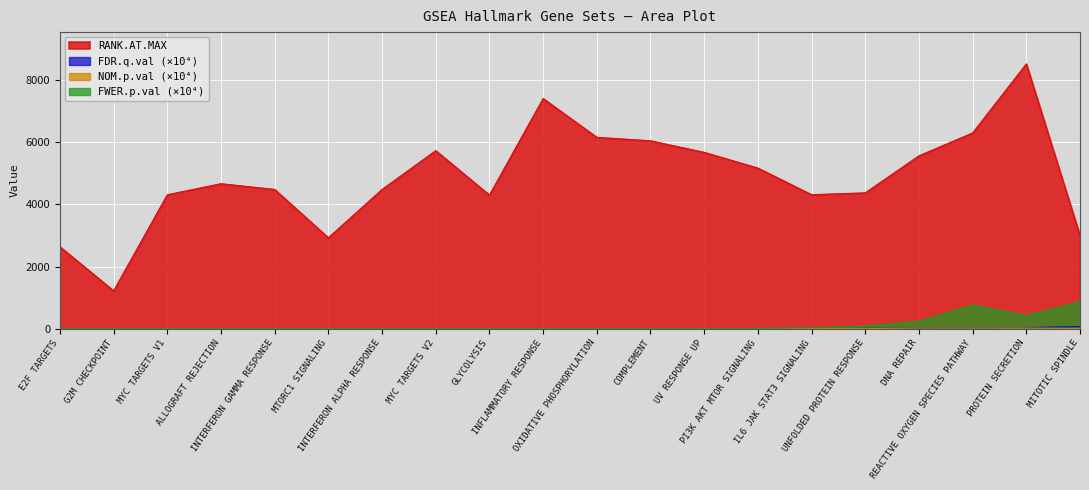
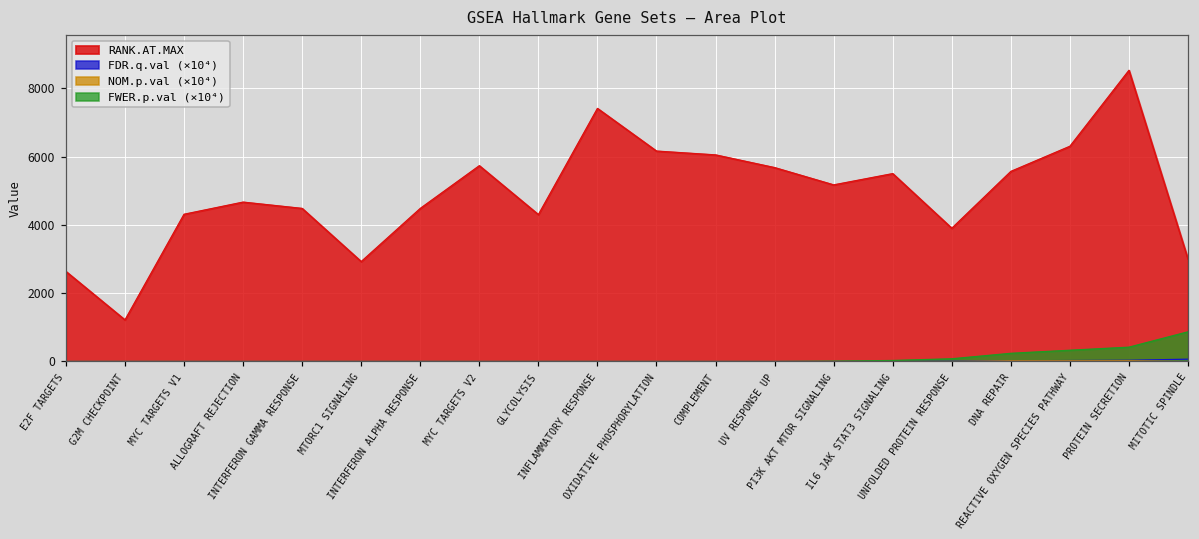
  {
    "RANK.AT.MAX": {
      "E2F TARGETS": 2600,
      "G2M CHECKPOINT": 1200,
      "MYC TARGETS V1": 4300,
      "ALLOGRAFT REJECTION": 4700,
      "INTERFERON GAMMA RESPONSE": 4500,
      "MTORC1 SIGNALING": 2900,
      "INTERFERON ALPHA RESPONSE": 4500,
      "MYC TARGETS V2": 5700,
      "GLYCOLYSIS": 4300,
      "INFLAMMATORY RESPONSE": 7400,
      "OXIDATIVE PHOSPHORYLATION": 6200,
      "COMPLEMENT": 6000,
      "UV RESPONSE UP": 5700,
      "PI3K AKT MTOR SIGNALING": 5200,
-     "IL6 JAK STAT3 SIGNALING": 4300,
-     "UNFOLDED PROTEIN RESPONSE": 4400,
+     "IL6 JAK STAT3 SIGNALING": 5500,
+     "UNFOLDED PROTEIN RESPONSE": 3900,
      "DNA REPAIR": 5600,
      "REACTIVE OXYGEN SPECIES PATHWAY": 6300,
      "PROTEIN SECRETION": 8500,
      "MITOTIC SPINDLE": 3000
    },
    "FWER.p.val (×10⁴)": {
      "DNA REPAIR": 200,
-     "REACTIVE OXYGEN SPECIES PATHWAY": 800,
+     "REACTIVE OXYGEN SPECIES PATHWAY": 300,
      "PROTEIN SECRETION": 400,
      "MITOTIC SPINDLE": 900
    }
  }
